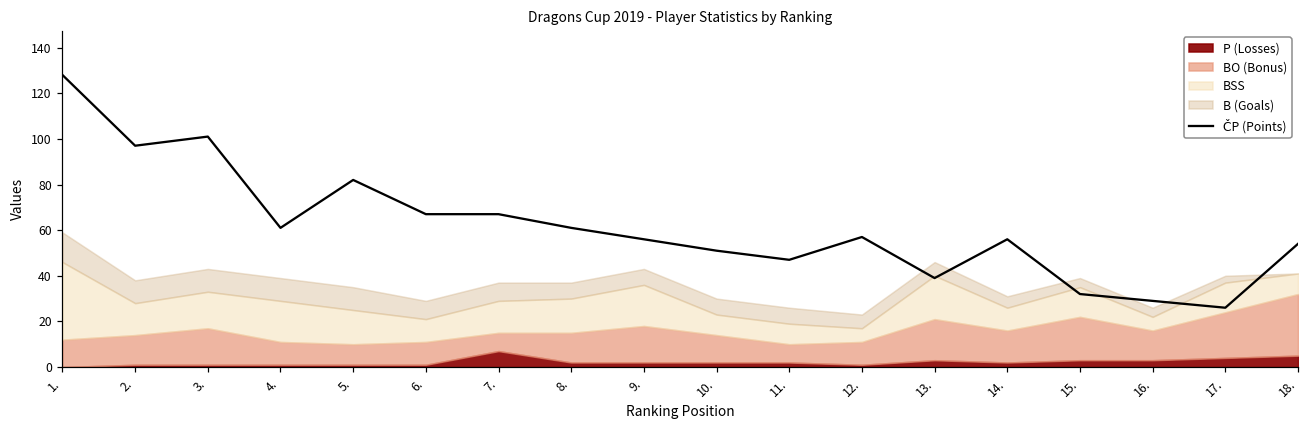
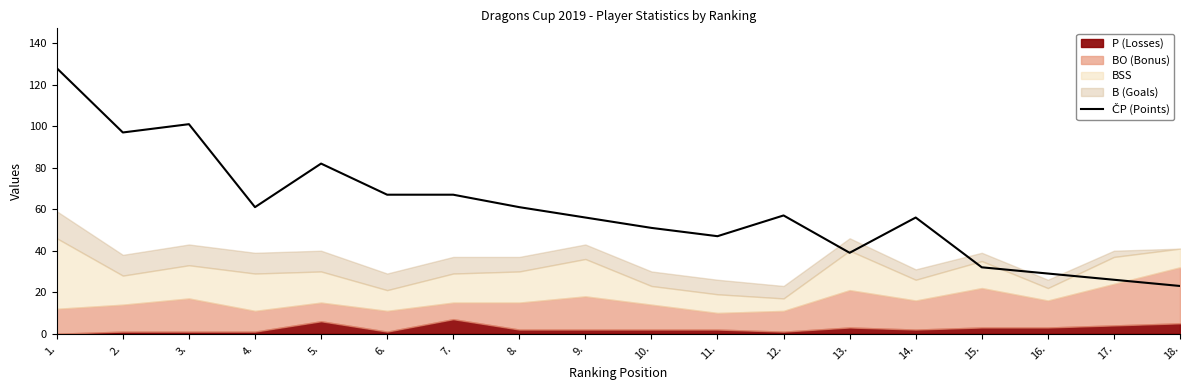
  {
    "ČP (Points)": {
      "1.": 128,
      "2.": 97,
      "3.": 101,
      "4.": 61,
      "5.": 82,
      "6.": 67,
      "7.": 67,
      "8.": 61,
      "9.": 56,
      "10.": 51,
      "11.": 47,
      "12.": 57,
      "14.": 56,
      "15.": 32,
      "16.": 29,
      "17.": 26,
-     "18.": 54
+     "18.": 23
    },
    "P (Losses)": {
      "1.": 0,
-     "5.": 1,
+     "5.": 6,
      "7.": 7,
      "8.": 2,
      "9.": 2,
      "10.": 2,
      "11.": 2,
      "13.": 3,
      "14.": 2,
      "15.": 3,
      "16.": 3,
      "17.": 4,
      "18.": 5
    }
  }
